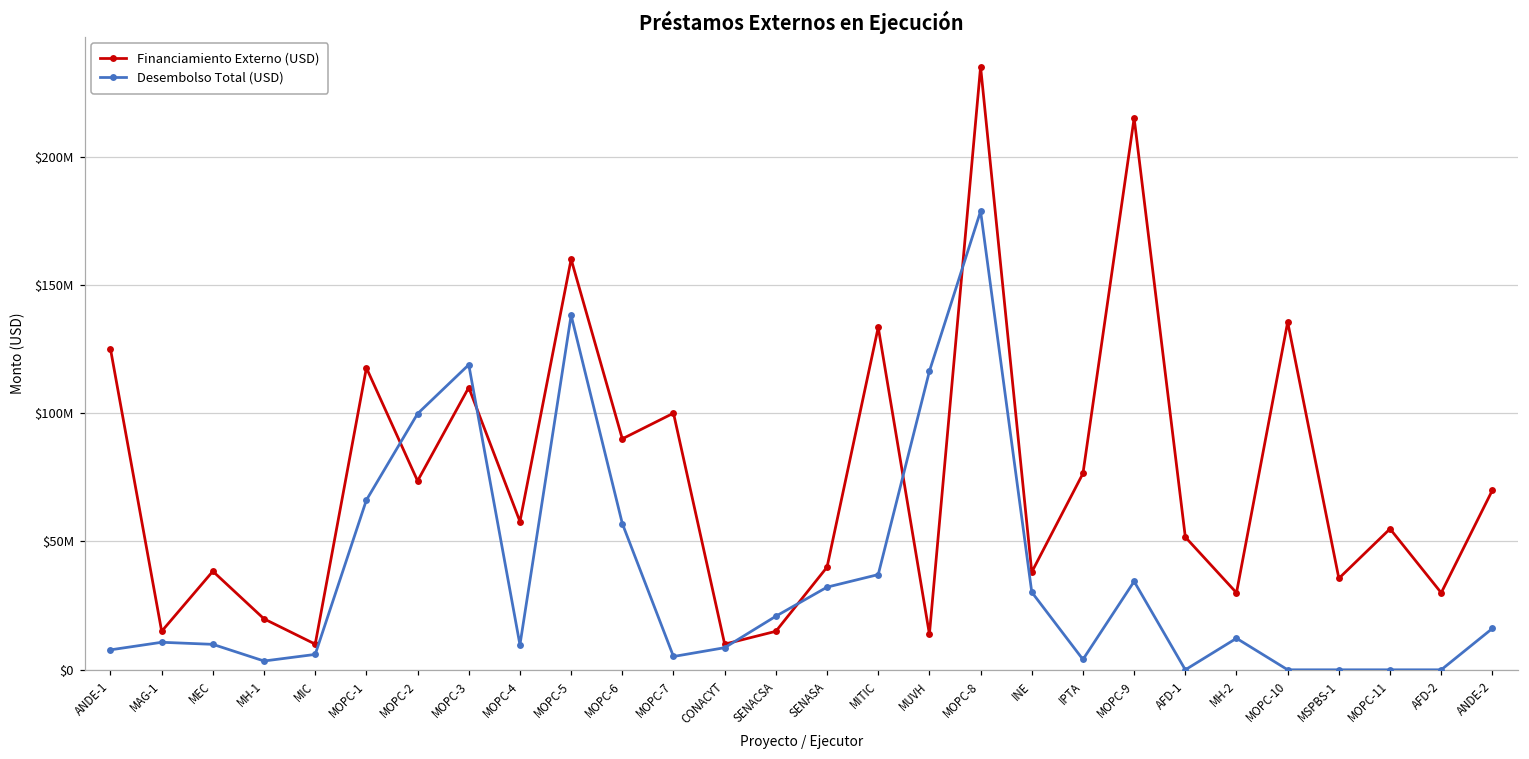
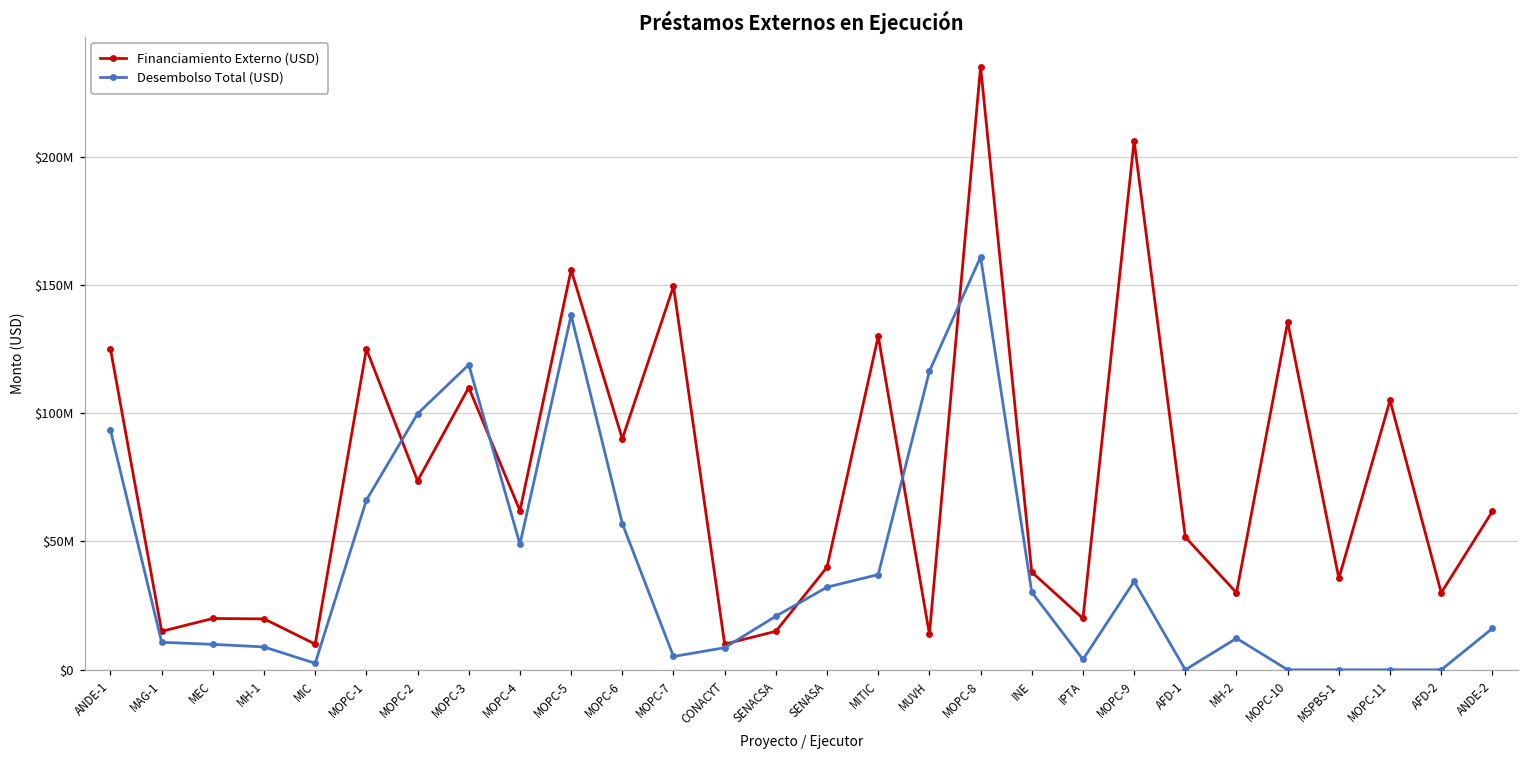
  {
    "Financiamiento Externo (USD)": {
      "ANDE-1": "$125000000",
      "MAG-1": "$15000000",
-     "MEC": "$38000000",
+     "MEC": "$20000000",
      "MH-1": "$20000000",
      "MIC": "$10000000",
-     "MOPC-1": "$118000000",
+     "MOPC-1": "$125000000",
      "MOPC-2": "$74000000",
      "MOPC-3": "$110000000",
-     "MOPC-4": "$58000000",
-     "MOPC-5": "$160000000",
+     "MOPC-4": "$62000000",
+     "MOPC-5": "$156000000",
      "MOPC-6": "$90000000",
-     "MOPC-7": "$100000000",
+     "MOPC-7": "$149000000",
      "CONACYT": "$10000000",
      "SENACSA": "$15000000",
      "SENASA": "$40000000",
-     "MITIC": "$133000000",
+     "MITIC": "$130000000",
      "MUVH": "$14000000",
      "MOPC-8": "$235000000",
      "INE": "$38000000",
-     "IPTA": "$76000000",
-     "MOPC-9": "$215000000",
+     "IPTA": "$20000000",
+     "MOPC-9": "$206000000",
      "AFD-1": "$52000000",
      "MH-2": "$30000000",
      "MOPC-10": "$136000000",
      "MSPBS-1": "$36000000",
-     "MOPC-11": "$55000000",
+     "MOPC-11": "$105000000",
      "AFD-2": "$30000000",
-     "ANDE-2": "$70000000"
+     "ANDE-2": "$62000000"
    },
    "Desembolso Total (USD)": {
-     "ANDE-1": "$8000000",
+     "ANDE-1": "$93000000",
      "MAG-1": "$11000000",
      "MEC": "$10000000",
-     "MH-1": "$3000000",
-     "MIC": "$6000000",
+     "MH-1": "$9000000",
+     "MIC": "$3000000",
      "MOPC-1": "$66000000",
      "MOPC-2": "$100000000",
      "MOPC-3": "$119000000",
-     "MOPC-4": "$10000000",
+     "MOPC-4": "$49000000",
      "MOPC-5": "$138000000",
      "MOPC-6": "$57000000",
      "MOPC-7": "$5000000",
      "CONACYT": "$9000000",
      "SENACSA": "$21000000",
      "SENASA": "$32000000",
      "MITIC": "$37000000",
      "MUVH": "$116000000",
-     "MOPC-8": "$179000000",
+     "MOPC-8": "$161000000",
      "INE": "$30000000",
      "IPTA": "$4000000",
      "MOPC-9": "$34000000",
      "AFD-1": "$0",
      "MH-2": "$12000000",
      "MOPC-10": "$0",
      "MSPBS-1": "$0",
      "MOPC-11": "$0",
      "AFD-2": "$0",
      "ANDE-2": "$16000000"
    }
  }
